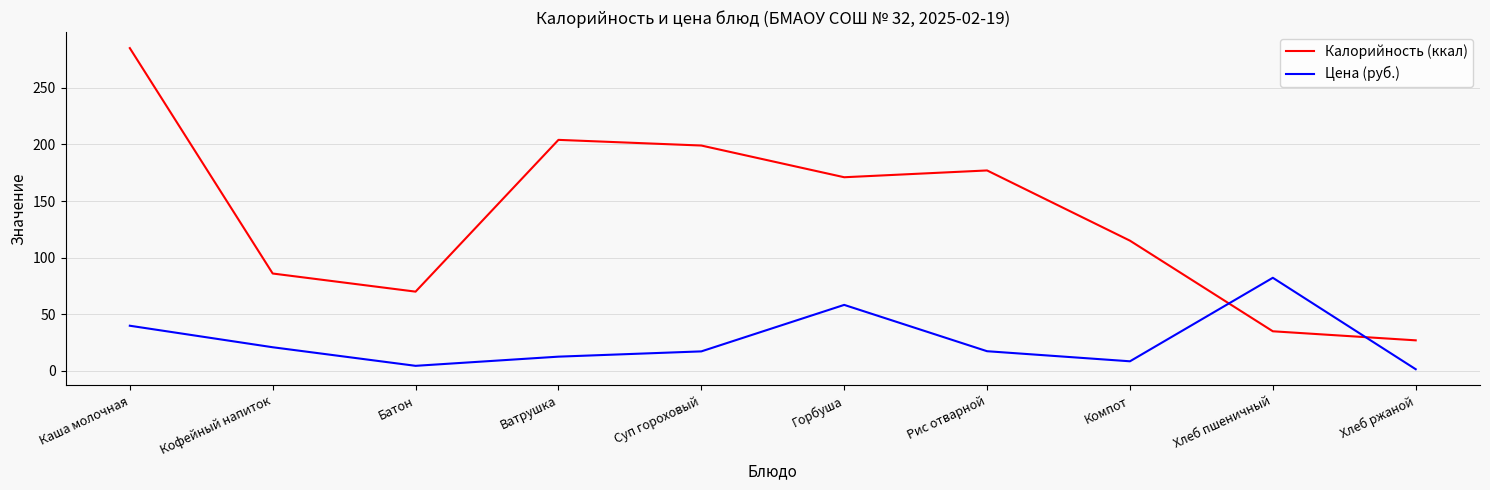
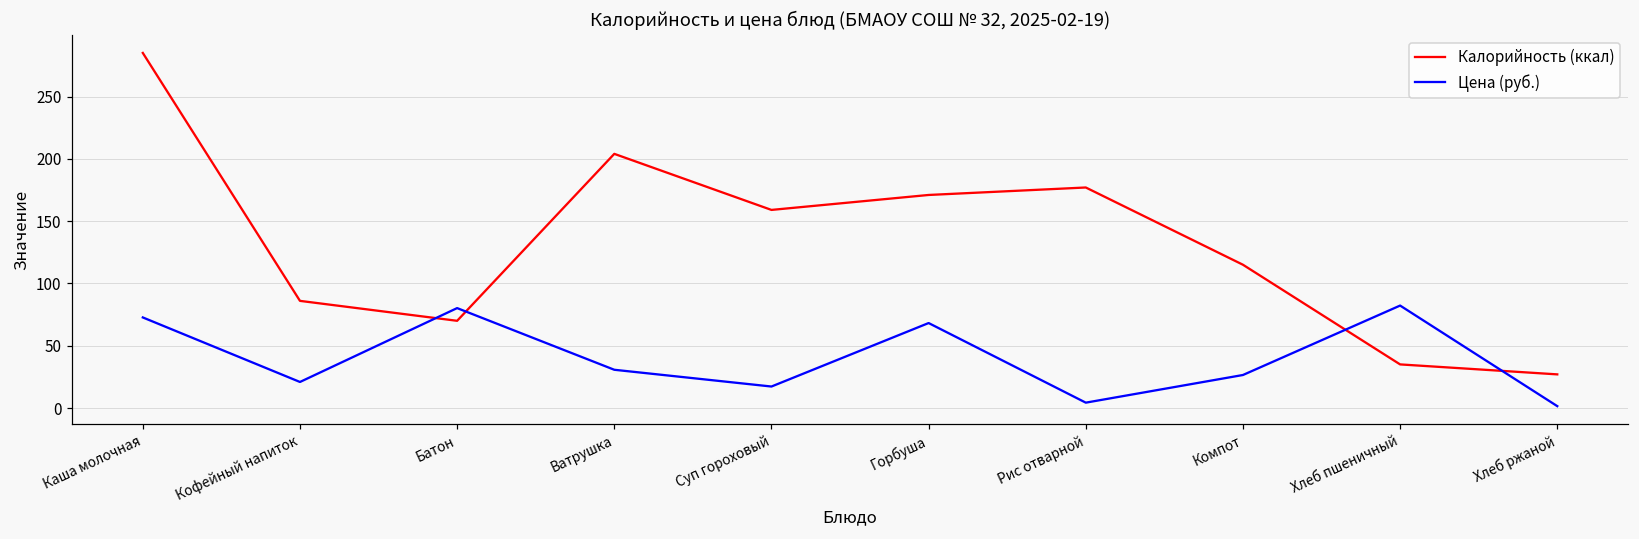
  {
    "Калорийность (ккал)": {
      "Каша молочная": 285,
      "Кофейный напиток": 86,
      "Батон": 70,
      "Ватрушка": 204,
-     "Суп гороховый": 199,
+     "Суп гороховый": 159,
      "Горбуша": 171,
      "Рис отварной": 177,
      "Компот": 115,
      "Хлеб пшеничный": 35,
      "Хлеб ржаной": 27
    },
    "Цена (руб.)": {
-     "Каша молочная": 40,
+     "Каша молочная": 73,
      "Кофейный напиток": 21,
-     "Батон": 5,
-     "Ватрушка": 13,
+     "Батон": 80,
+     "Ватрушка": 31,
      "Суп гороховый": 17,
-     "Горбуша": 58,
-     "Рис отварной": 17,
-     "Компот": 9,
+     "Горбуша": 68,
+     "Рис отварной": 4,
+     "Компот": 27,
      "Хлеб пшеничный": 82,
      "Хлеб ржаной": 2
    }
  }
